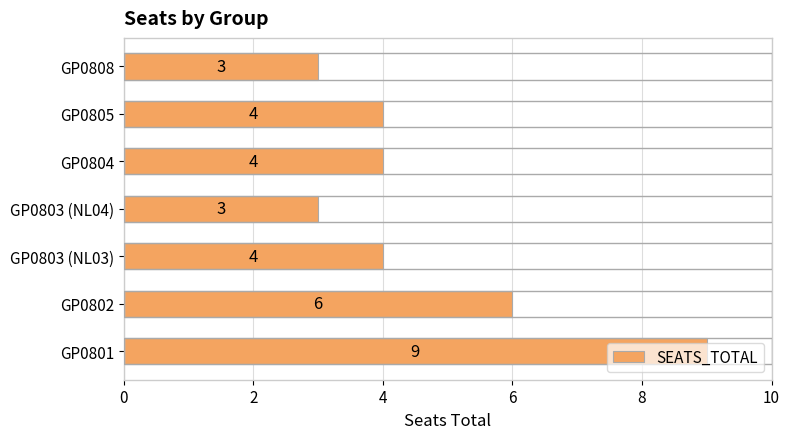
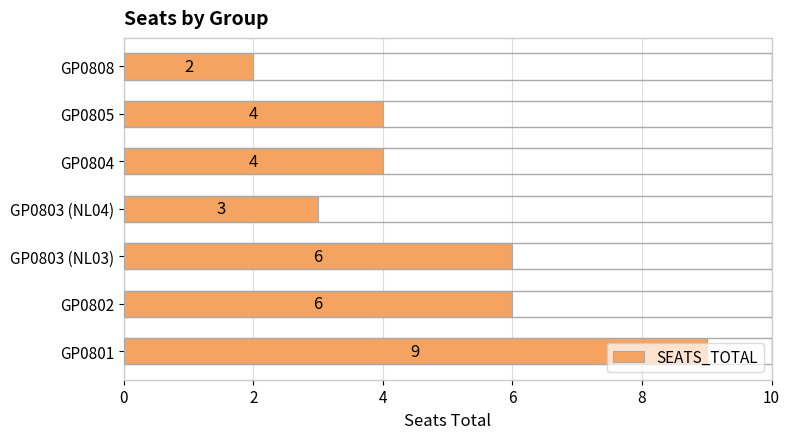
  {
-   "GP0808": 3,
+   "GP0808": 2,
    "GP0805": 4,
    "GP0804": 4,
    "GP0803 (NL04)": 3,
-   "GP0803 (NL03)": 4,
+   "GP0803 (NL03)": 6,
    "GP0802": 6
  }
